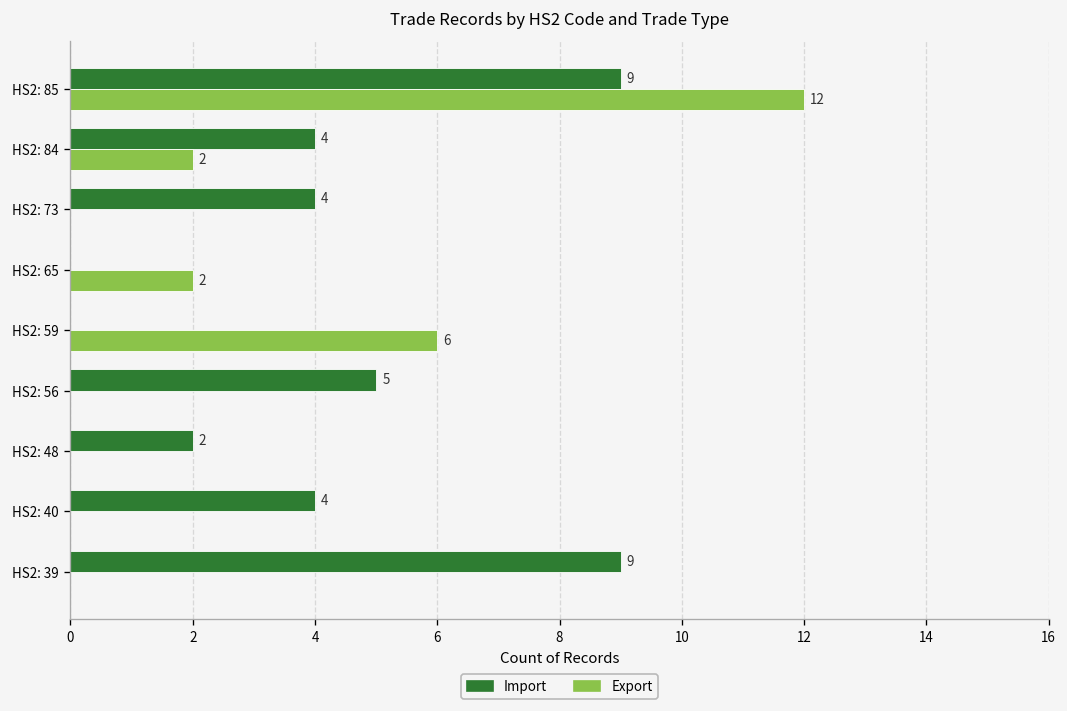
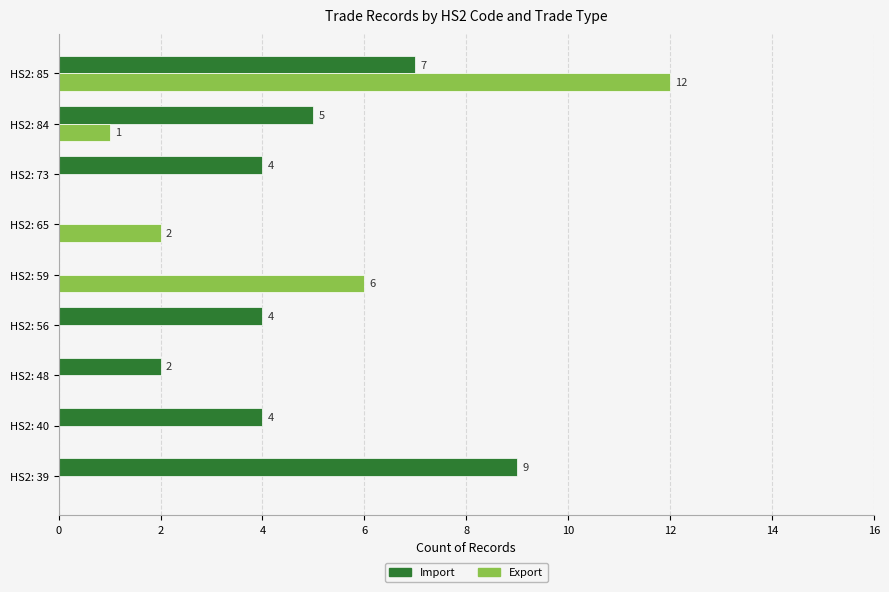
  {
    "Import": {
-     "HS2: 85": 9,
-     "HS2: 84": 4,
+     "HS2: 85": 7,
+     "HS2: 84": 5,
      "HS2: 73": 4,
-     "HS2: 56": 5,
+     "HS2: 56": 4,
      "HS2: 48": 2,
      "HS2: 40": 4,
      "HS2: 39": 9
    },
    "Export": {
      "HS2: 85": 12,
-     "HS2: 84": 2,
+     "HS2: 84": 1,
      "HS2: 65": 2,
      "HS2: 59": 6
    }
  }
